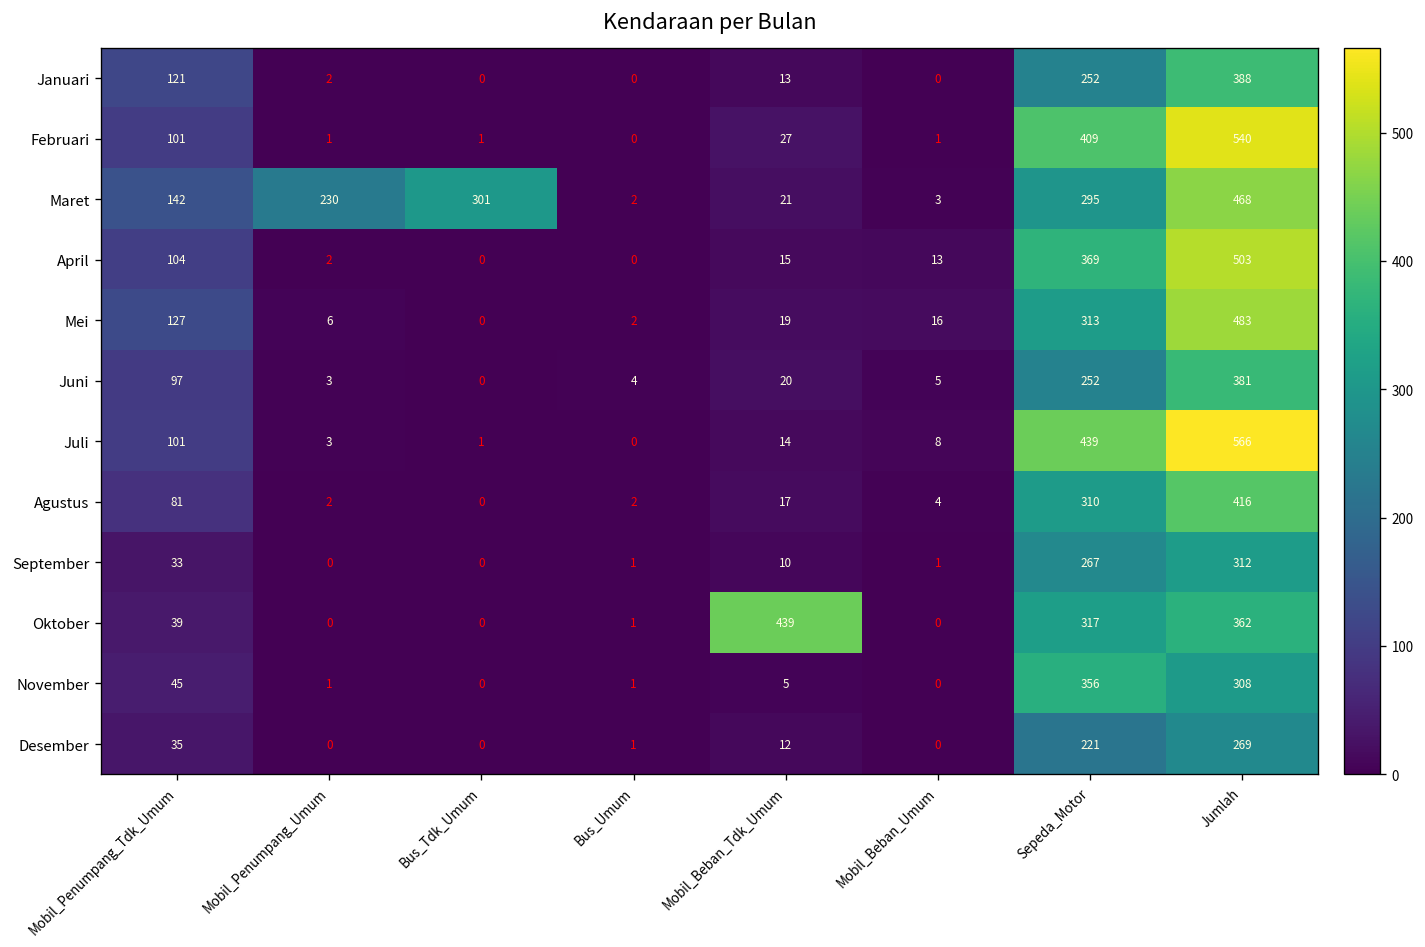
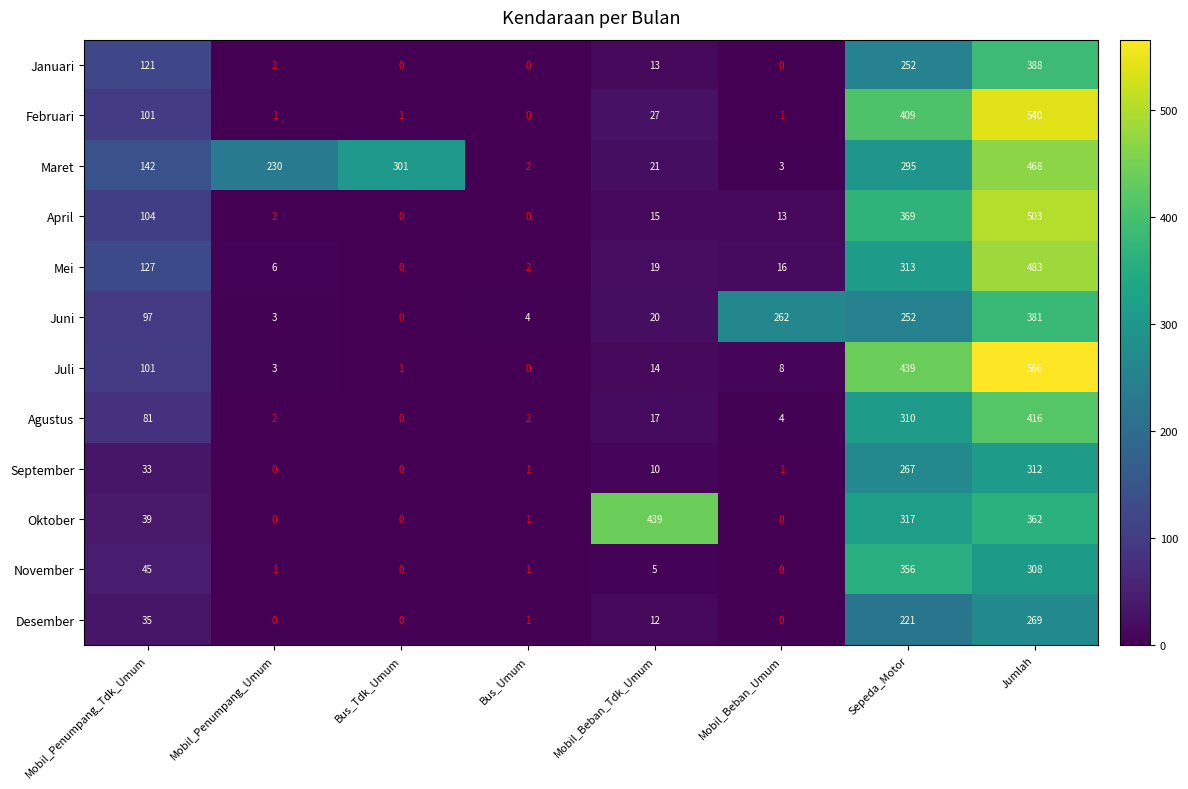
  {
    "Januari": {
      "Mobil_Penumpang_Tdk_Umum": 121,
      "Mobil_Penumpang_Umum": 2,
      "Bus_Tdk_Umum": 0,
      "Bus_Umum": 0,
      "Mobil_Beban_Tdk_Umum": 13,
      "Mobil_Beban_Umum": 0,
      "Sepeda_Motor": 252,
      "Jumlah": 388
    },
    "Februari": {
      "Mobil_Penumpang_Tdk_Umum": 101,
      "Mobil_Penumpang_Umum": 1,
      "Bus_Tdk_Umum": 1,
      "Bus_Umum": 0,
      "Mobil_Beban_Tdk_Umum": 27,
      "Mobil_Beban_Umum": 1,
      "Sepeda_Motor": 409,
      "Jumlah": 540
    },
    "Maret": {
      "Mobil_Penumpang_Tdk_Umum": 142,
      "Mobil_Penumpang_Umum": 230,
      "Bus_Tdk_Umum": 301,
      "Bus_Umum": 2,
      "Mobil_Beban_Tdk_Umum": 21,
      "Mobil_Beban_Umum": 3,
      "Sepeda_Motor": 295,
      "Jumlah": 468
    },
    "April": {
      "Mobil_Penumpang_Tdk_Umum": 104,
      "Mobil_Penumpang_Umum": 2,
      "Bus_Tdk_Umum": 0,
      "Bus_Umum": 0,
      "Mobil_Beban_Tdk_Umum": 15,
      "Mobil_Beban_Umum": 13,
      "Sepeda_Motor": 369,
      "Jumlah": 503
    },
    "Mei": {
      "Mobil_Penumpang_Tdk_Umum": 127,
      "Mobil_Penumpang_Umum": 6,
      "Bus_Tdk_Umum": 0,
      "Bus_Umum": 2,
      "Mobil_Beban_Tdk_Umum": 19,
      "Mobil_Beban_Umum": 16,
      "Sepeda_Motor": 313,
      "Jumlah": 483
    },
    "Juni": {
      "Mobil_Penumpang_Tdk_Umum": 97,
      "Mobil_Penumpang_Umum": 3,
      "Bus_Tdk_Umum": 0,
      "Bus_Umum": 4,
      "Mobil_Beban_Tdk_Umum": 20,
-     "Mobil_Beban_Umum": 5,
+     "Mobil_Beban_Umum": 262,
      "Sepeda_Motor": 252,
      "Jumlah": 381
    },
    "Juli": {
      "Mobil_Penumpang_Tdk_Umum": 101,
      "Mobil_Penumpang_Umum": 3,
      "Bus_Tdk_Umum": 1,
      "Bus_Umum": 0,
      "Mobil_Beban_Tdk_Umum": 14,
      "Mobil_Beban_Umum": 8,
      "Sepeda_Motor": 439,
      "Jumlah": 566
    },
    "Agustus": {
      "Mobil_Penumpang_Tdk_Umum": 81,
      "Mobil_Penumpang_Umum": 2,
      "Bus_Tdk_Umum": 0,
      "Bus_Umum": 2,
      "Mobil_Beban_Tdk_Umum": 17,
      "Mobil_Beban_Umum": 4,
      "Sepeda_Motor": 310,
      "Jumlah": 416
    },
    "September": {
      "Mobil_Penumpang_Tdk_Umum": 33,
      "Mobil_Penumpang_Umum": 0,
      "Bus_Tdk_Umum": 0,
      "Bus_Umum": 1,
      "Mobil_Beban_Tdk_Umum": 10,
      "Mobil_Beban_Umum": 1,
      "Sepeda_Motor": 267,
      "Jumlah": 312
    },
    "Oktober": {
      "Mobil_Penumpang_Tdk_Umum": 39,
      "Mobil_Penumpang_Umum": 0,
      "Bus_Tdk_Umum": 0,
      "Bus_Umum": 1,
      "Mobil_Beban_Tdk_Umum": 439,
      "Mobil_Beban_Umum": 0,
      "Sepeda_Motor": 317,
      "Jumlah": 362
    },
    "November": {
      "Mobil_Penumpang_Tdk_Umum": 45,
      "Mobil_Penumpang_Umum": 1,
      "Bus_Tdk_Umum": 0,
      "Bus_Umum": 1,
      "Mobil_Beban_Tdk_Umum": 5,
      "Mobil_Beban_Umum": 0,
      "Sepeda_Motor": 356,
      "Jumlah": 308
    },
    "Desember": {
      "Mobil_Penumpang_Tdk_Umum": 35,
      "Mobil_Penumpang_Umum": 0,
      "Bus_Tdk_Umum": 0,
      "Bus_Umum": 1,
      "Mobil_Beban_Tdk_Umum": 12,
      "Mobil_Beban_Umum": 0,
      "Sepeda_Motor": 221,
      "Jumlah": 269
    }
  }
